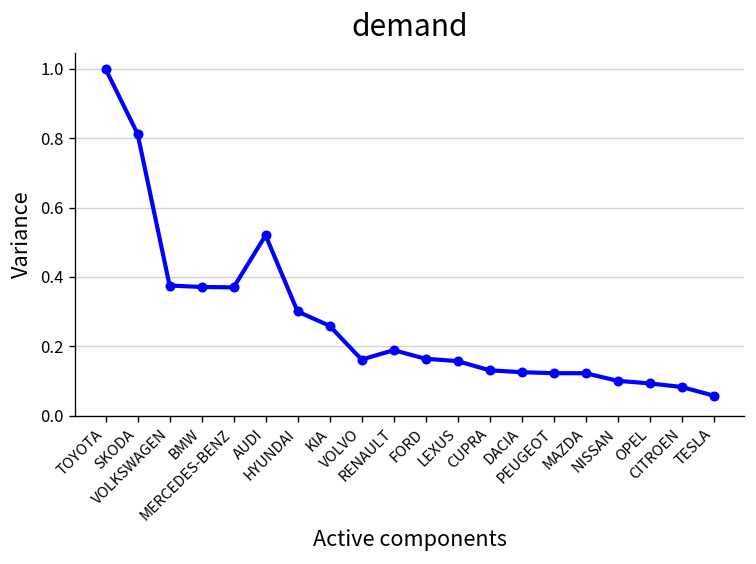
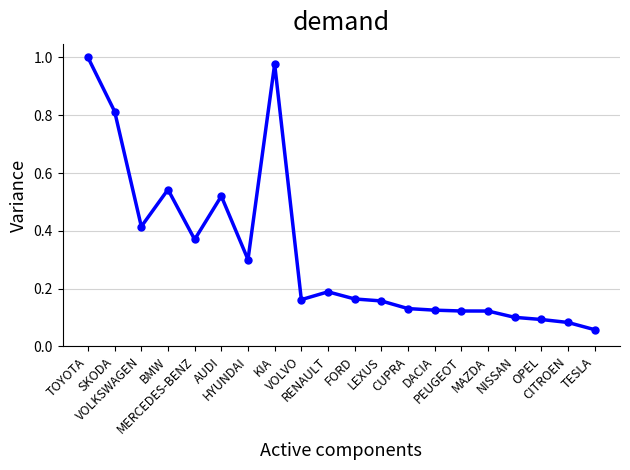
  {
    "TOYOTA": 1.00,
    "SKODA": 0.81,
-   "VOLKSWAGEN": 0.38,
-   "BMW": 0.37,
+   "VOLKSWAGEN": 0.41,
+   "BMW": 0.54,
    "MERCEDES-BENZ": 0.37,
    "AUDI": 0.52,
    "HYUNDAI": 0.30,
-   "KIA": 0.26,
+   "KIA": 0.98,
    "VOLVO": 0.16,
    "RENAULT": 0.19,
    "FORD": 0.16,
    "LEXUS": 0.16,
    "CUPRA": 0.13,
    "DACIA": 0.13,
    "PEUGEOT": 0.12,
    "MAZDA": 0.12,
    "NISSAN": 0.10,
    "OPEL": 0.09,
    "CITROEN": 0.08,
    "TESLA": 0.06
  }
